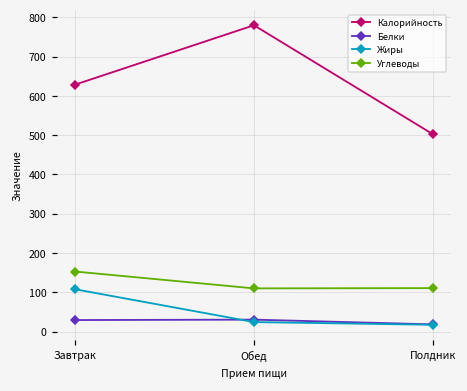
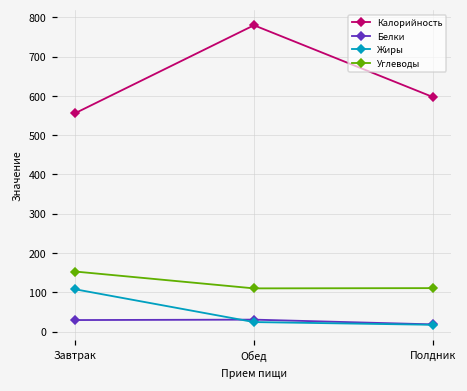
  {
    "Калорийность": {
-     "Завтрак": 630,
+     "Завтрак": 560,
      "Обед": 780,
-     "Полдник": 500
+     "Полдник": 600
    },
    "Белки": {
      "Завтрак": 30
    },
    "Жиры": {
      "Завтрак": 110
    },
    "Углеводы": {
      "Завтрак": 150,
      "Обед": 110,
      "Полдник": 110
    }
  }
